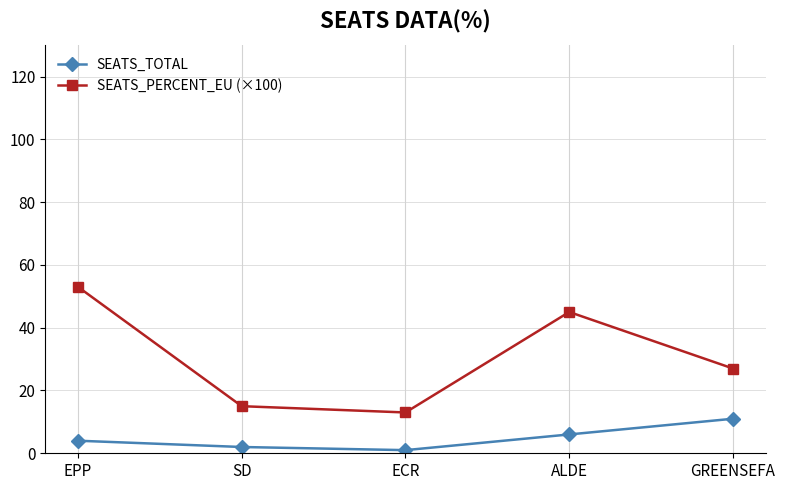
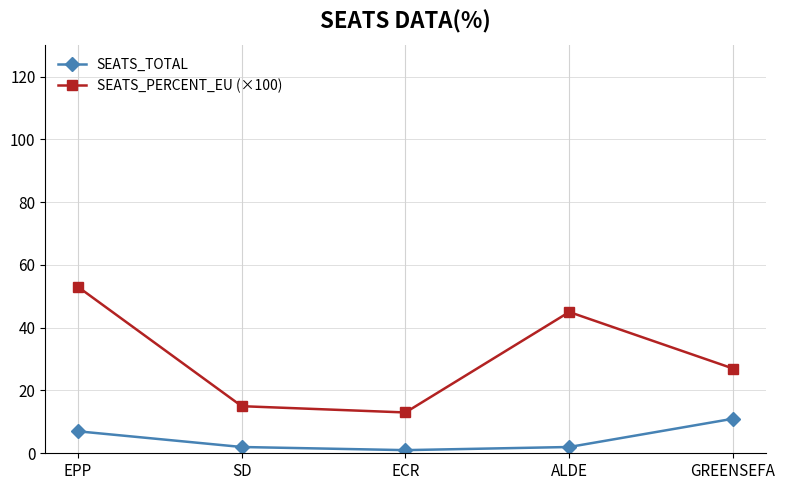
  {
    "SEATS_TOTAL": {
-     "EPP": 4,
+     "EPP": 7,
      "SD": 2,
      "ECR": 1,
-     "ALDE": 6,
+     "ALDE": 2,
      "GREENSEFA": 11
    },
    "SEATS_PERCENT_EU (×100)": {
      "EPP": 53,
      "SD": 15,
      "ECR": 13,
      "ALDE": 45,
      "GREENSEFA": 27
    }
  }
